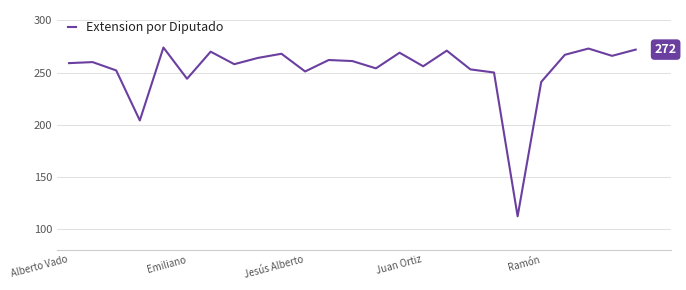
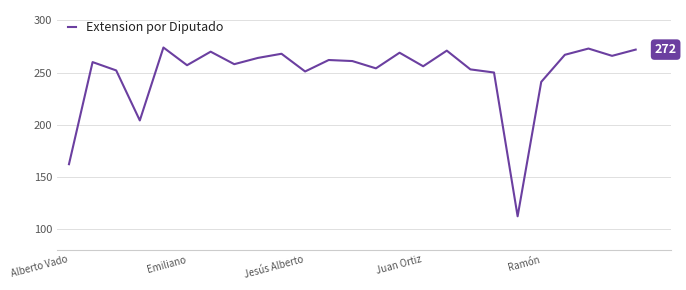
  {
-   "Alberto Vado": 259,
-   "Emiliano": 244,
+   "Alberto Vado": 162,
+   "Emiliano": 257,
    "Jesús Alberto": 251,
    "Juan Ortiz": 256,
    "Ramón": 241
  }
